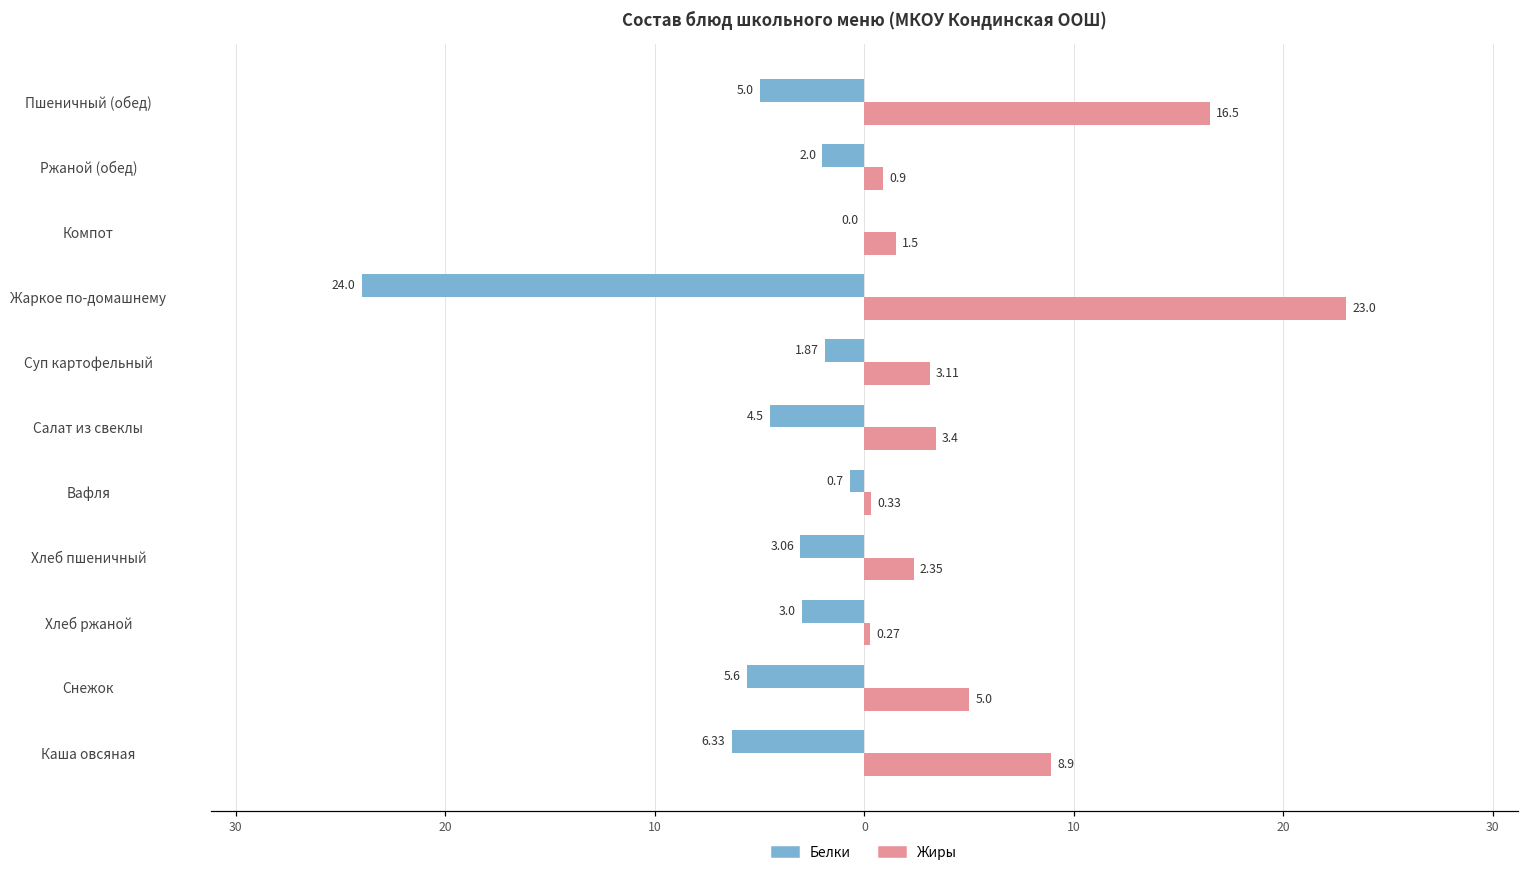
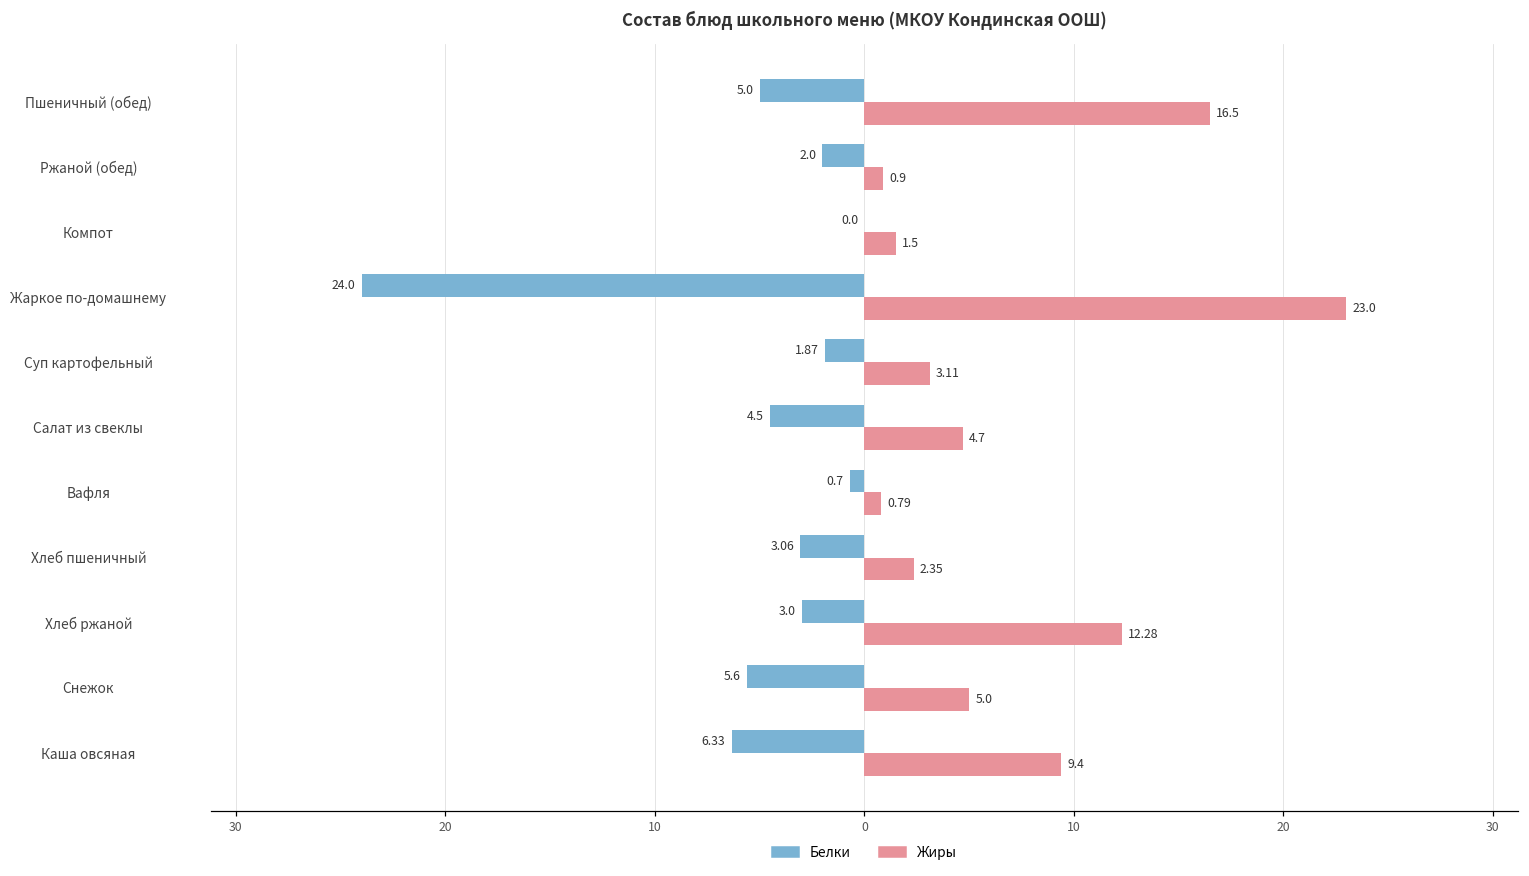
  {
    "Белки": {
      "Компот": 0.0
    },
    "Жиры": {
      "Пшеничный (обед)": 16.5,
      "Ржаной (обед)": 0.9,
      "Компот": 1.5,
      "Жаркое по-домашнему": 23.0,
      "Суп картофельный": 3.11,
-     "Салат из свеклы": 3.4,
-     "Вафля": 0.33,
+     "Салат из свеклы": 4.7,
+     "Вафля": 0.79,
      "Хлеб пшеничный": 2.35,
-     "Хлеб ржаной": 0.27,
+     "Хлеб ржаной": 12.28,
      "Снежок": 5.0,
-     "Каша овсяная": 8.9
+     "Каша овсяная": 9.4
    }
  }
